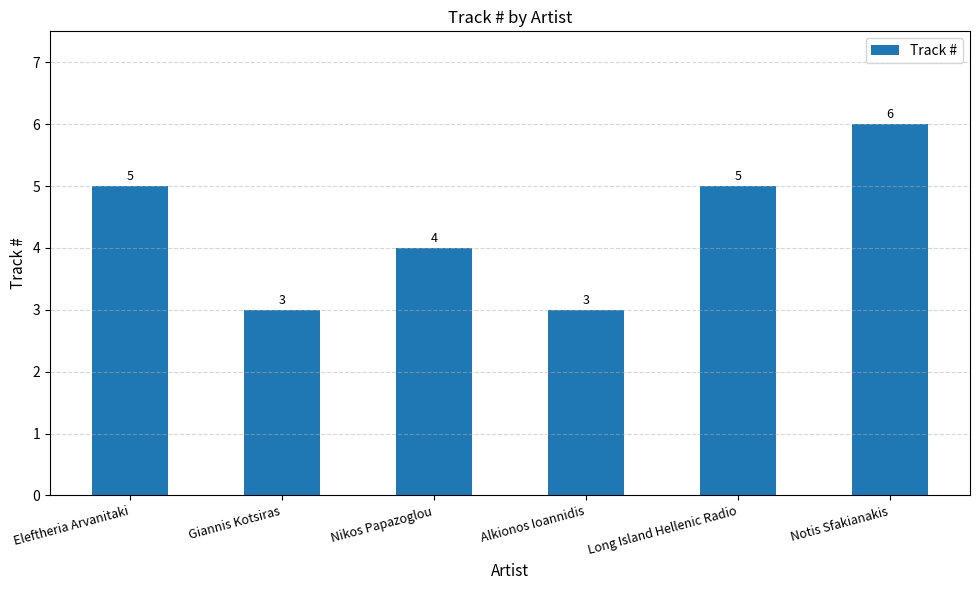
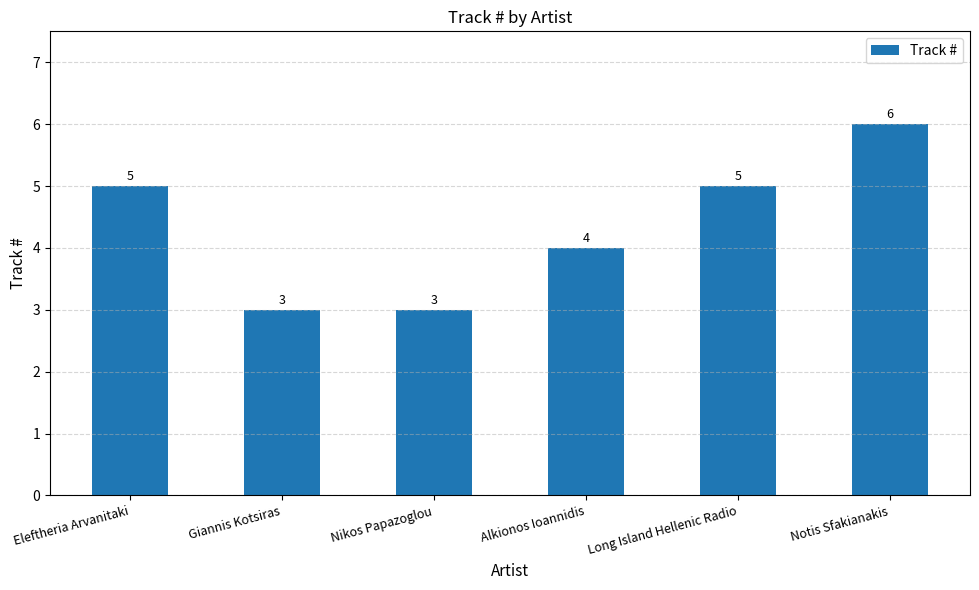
  {
    "Eleftheria Arvanitaki": 5,
    "Giannis Kotsiras": 3,
-   "Nikos Papazoglou": 4,
-   "Alkionos Ioannidis": 3,
+   "Nikos Papazoglou": 3,
+   "Alkionos Ioannidis": 4,
    "Long Island Hellenic Radio": 5,
    "Notis Sfakianakis": 6
  }
